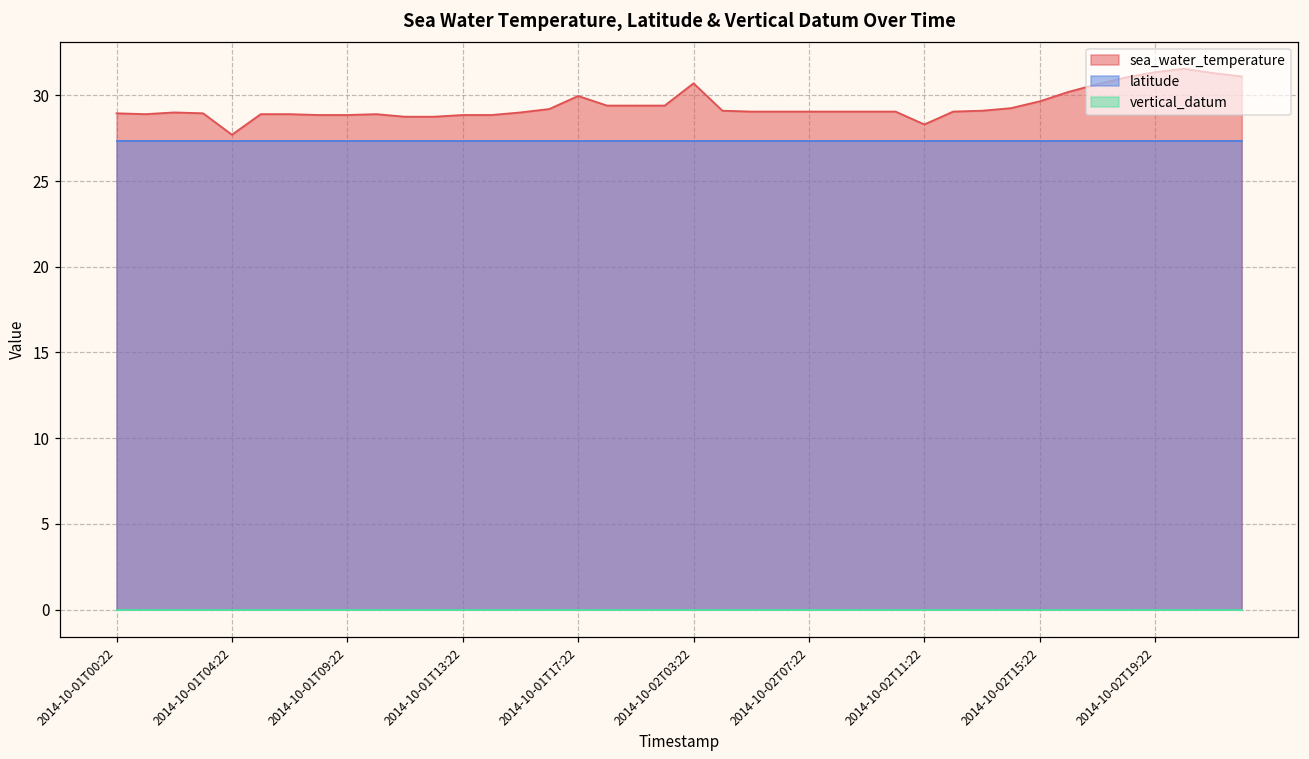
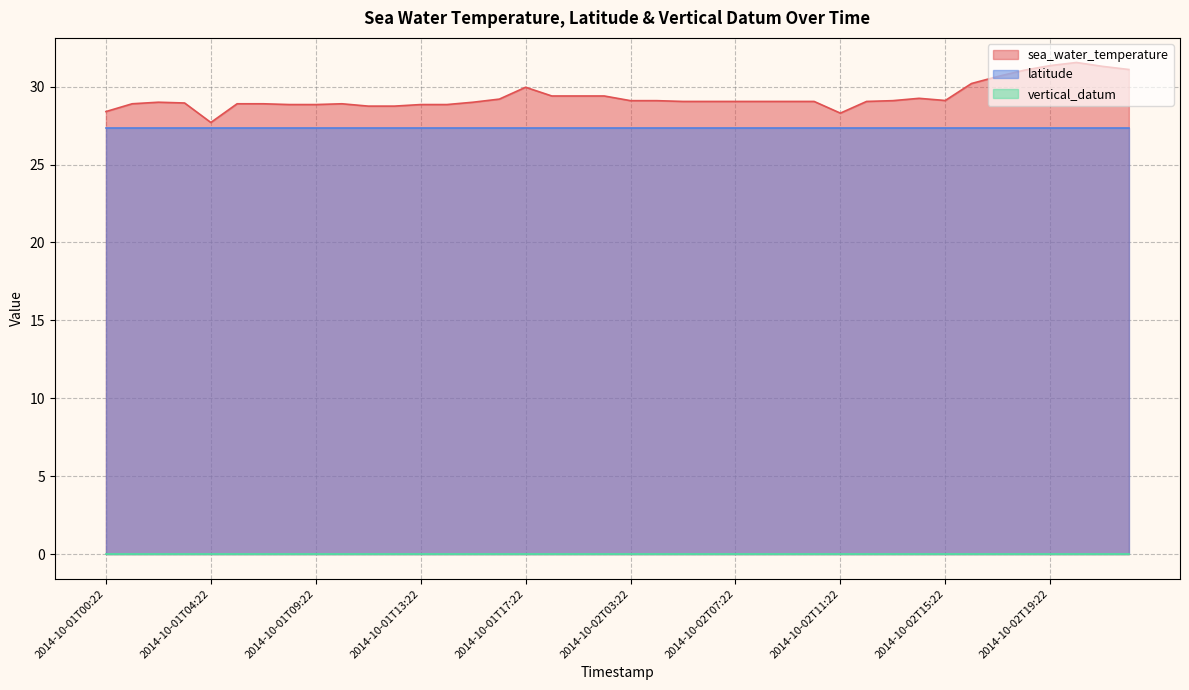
  {
    "sea_water_temperature": {
-     "2014-10-01T00:22": 29.0,
+     "2014-10-01T00:22": 28.4,
      "2014-10-01T04:22": 27.7,
      "2014-10-01T09:22": 28.9,
      "2014-10-01T13:22": 28.9,
      "2014-10-01T17:22": 30.0,
-     "2014-10-02T03:22": 30.7,
+     "2014-10-02T03:22": 29.1,
      "2014-10-02T07:22": 29.1,
      "2014-10-02T11:22": 28.3,
-     "2014-10-02T15:22": 29.7
+     "2014-10-02T15:22": 29.1
    },
    "latitude": {
      "2014-10-01T00:22": 27.3,
      "2014-10-01T04:22": 27.3,
      "2014-10-01T09:22": 27.3,
      "2014-10-01T13:22": 27.3,
      "2014-10-01T17:22": 27.3,
      "2014-10-02T03:22": 27.3,
      "2014-10-02T07:22": 27.3,
      "2014-10-02T11:22": 27.3,
      "2014-10-02T15:22": 27.3,
      "2014-10-02T19:22": 27.3
    },
    "vertical_datum": {
      "2014-10-01T00:22": 0.0,
      "2014-10-01T04:22": 0.0,
      "2014-10-01T09:22": 0.0,
      "2014-10-01T13:22": 0.0,
      "2014-10-01T17:22": 0.0,
      "2014-10-02T03:22": 0.0,
      "2014-10-02T07:22": 0.0,
      "2014-10-02T11:22": 0.0,
      "2014-10-02T15:22": 0.0,
      "2014-10-02T19:22": 0.0
    }
  }
